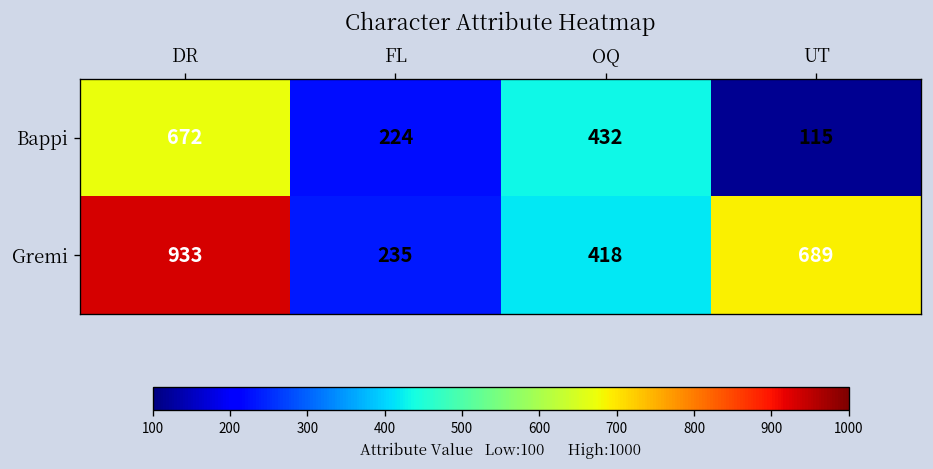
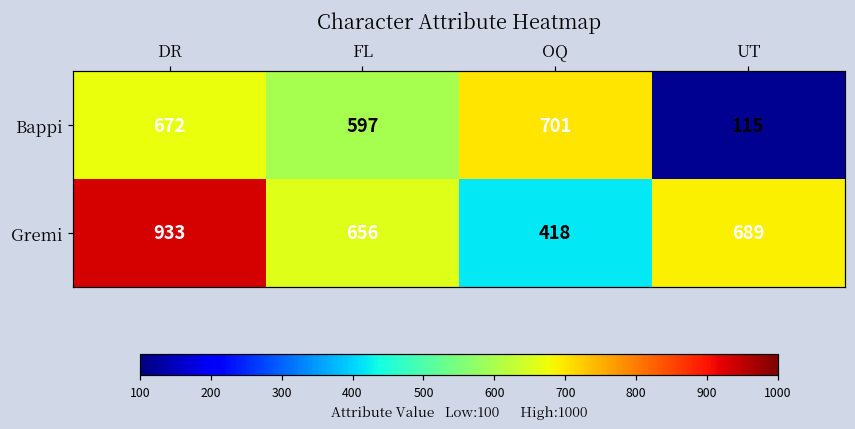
  {
    "Bappi": {
      "DR": 672,
-     "FL": 224,
-     "OQ": 432,
+     "FL": 597,
+     "OQ": 701,
      "UT": 115
    },
    "Gremi": {
      "DR": 933,
-     "FL": 235,
+     "FL": 656,
      "OQ": 418,
      "UT": 689
    }
  }
